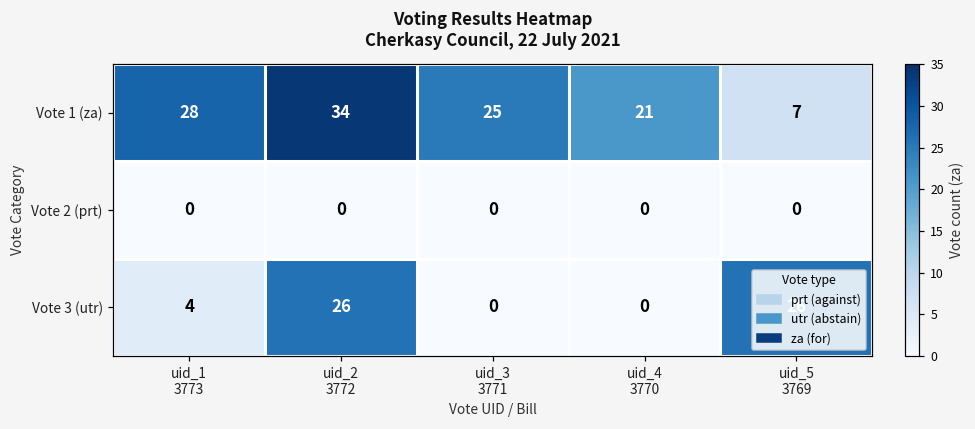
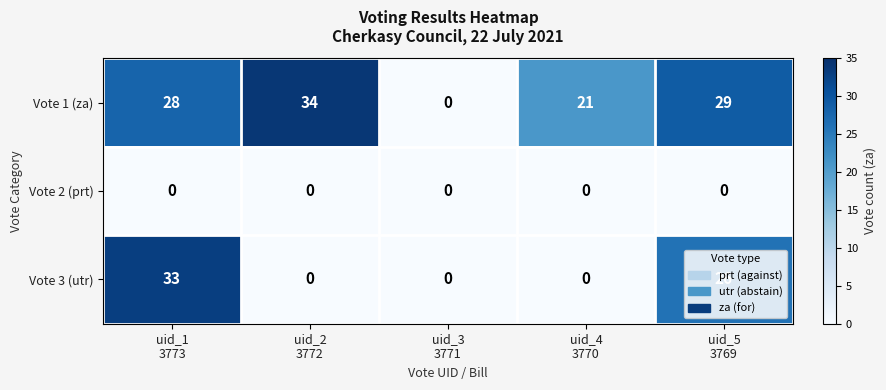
  {
    "Vote 1 (za)": {
      "uid_1 3773": 28,
      "uid_2 3772": 34,
-     "uid_3 3771": 25,
+     "uid_3 3771": 0,
      "uid_4 3770": 21,
-     "uid_5 3769": 7
+     "uid_5 3769": 29
    },
    "Vote 2 (prt)": {
      "uid_1 3773": 0,
      "uid_2 3772": 0,
      "uid_3 3771": 0,
      "uid_4 3770": 0,
      "uid_5 3769": 0
    },
    "Vote 3 (utr)": {
-     "uid_1 3773": 4,
-     "uid_2 3772": 26,
+     "uid_1 3773": 33,
+     "uid_2 3772": 0,
      "uid_3 3771": 0,
      "uid_4 3770": 0
    }
  }
